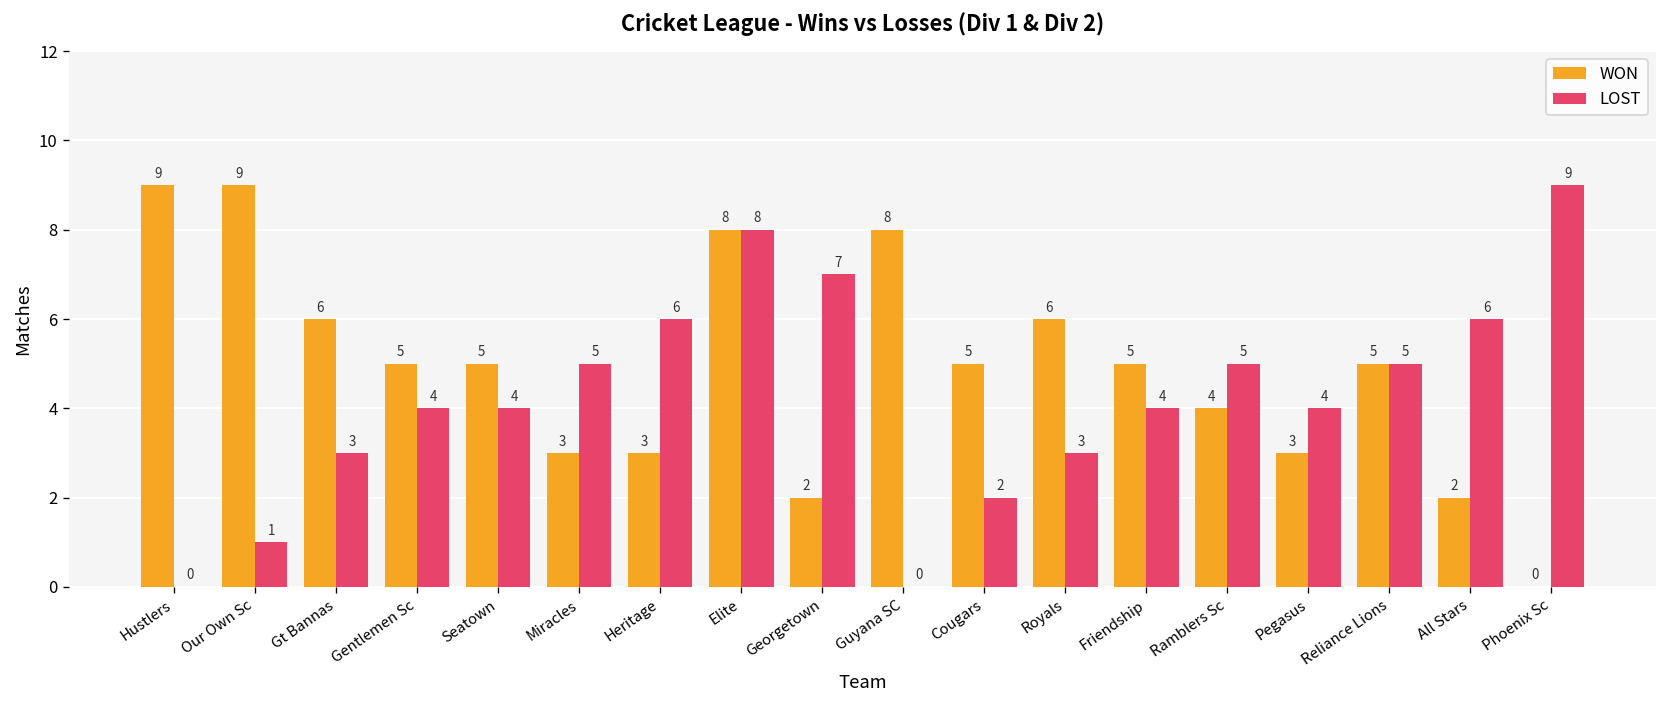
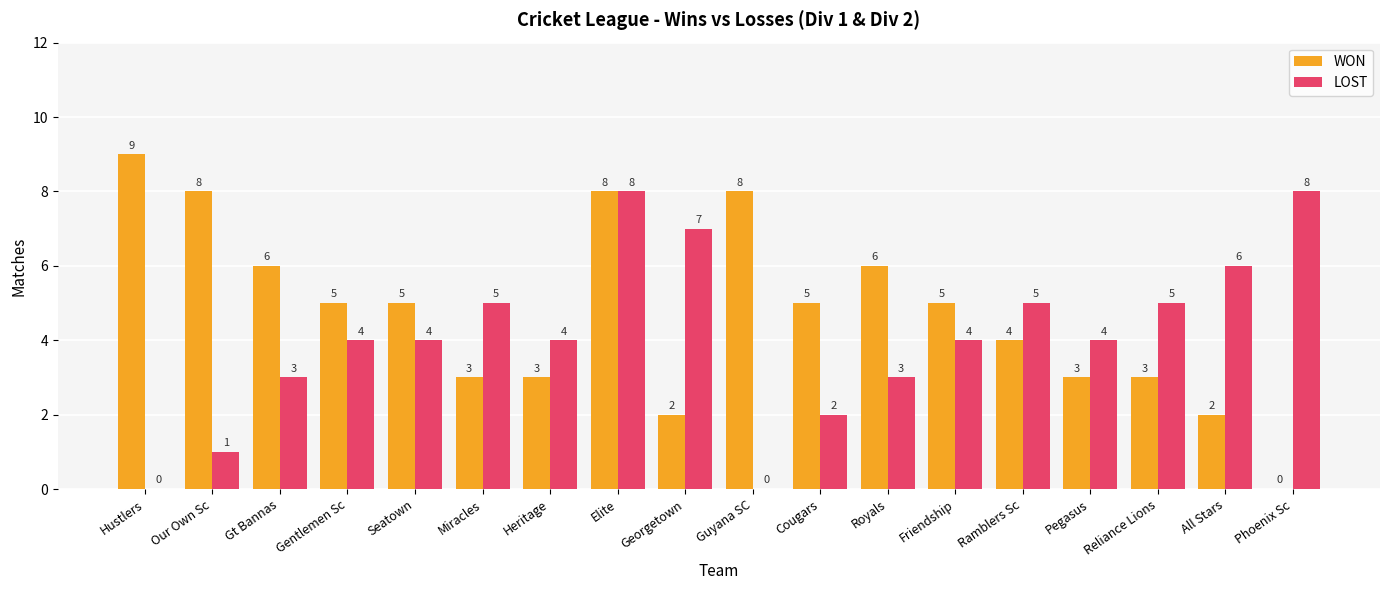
  {
    "WON": {
      "Hustlers": 9,
-     "Our Own Sc": 9,
+     "Our Own Sc": 8,
      "Gt Bannas": 6,
      "Gentlemen Sc": 5,
      "Seatown": 5,
      "Miracles": 3,
      "Heritage": 3,
      "Elite": 8,
      "Georgetown": 2,
      "Guyana SC": 8,
      "Cougars": 5,
      "Royals": 6,
      "Friendship": 5,
      "Ramblers Sc": 4,
      "Pegasus": 3,
-     "Reliance Lions": 5,
+     "Reliance Lions": 3,
      "All Stars": 2,
      "Phoenix Sc": 0
    },
    "LOST": {
      "Hustlers": 0,
      "Our Own Sc": 1,
      "Gt Bannas": 3,
      "Gentlemen Sc": 4,
      "Seatown": 4,
      "Miracles": 5,
-     "Heritage": 6,
+     "Heritage": 4,
      "Elite": 8,
      "Georgetown": 7,
      "Guyana SC": 0,
      "Cougars": 2,
      "Royals": 3,
      "Friendship": 4,
      "Ramblers Sc": 5,
      "Pegasus": 4,
      "Reliance Lions": 5,
      "All Stars": 6,
-     "Phoenix Sc": 9
+     "Phoenix Sc": 8
    }
  }
